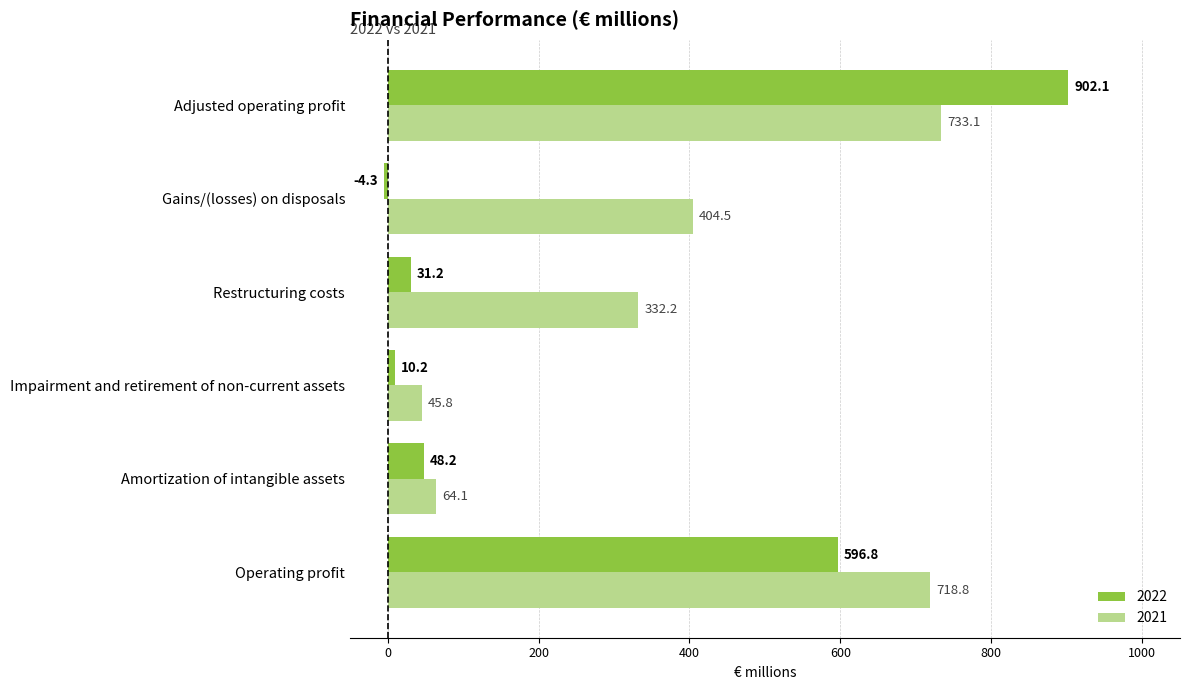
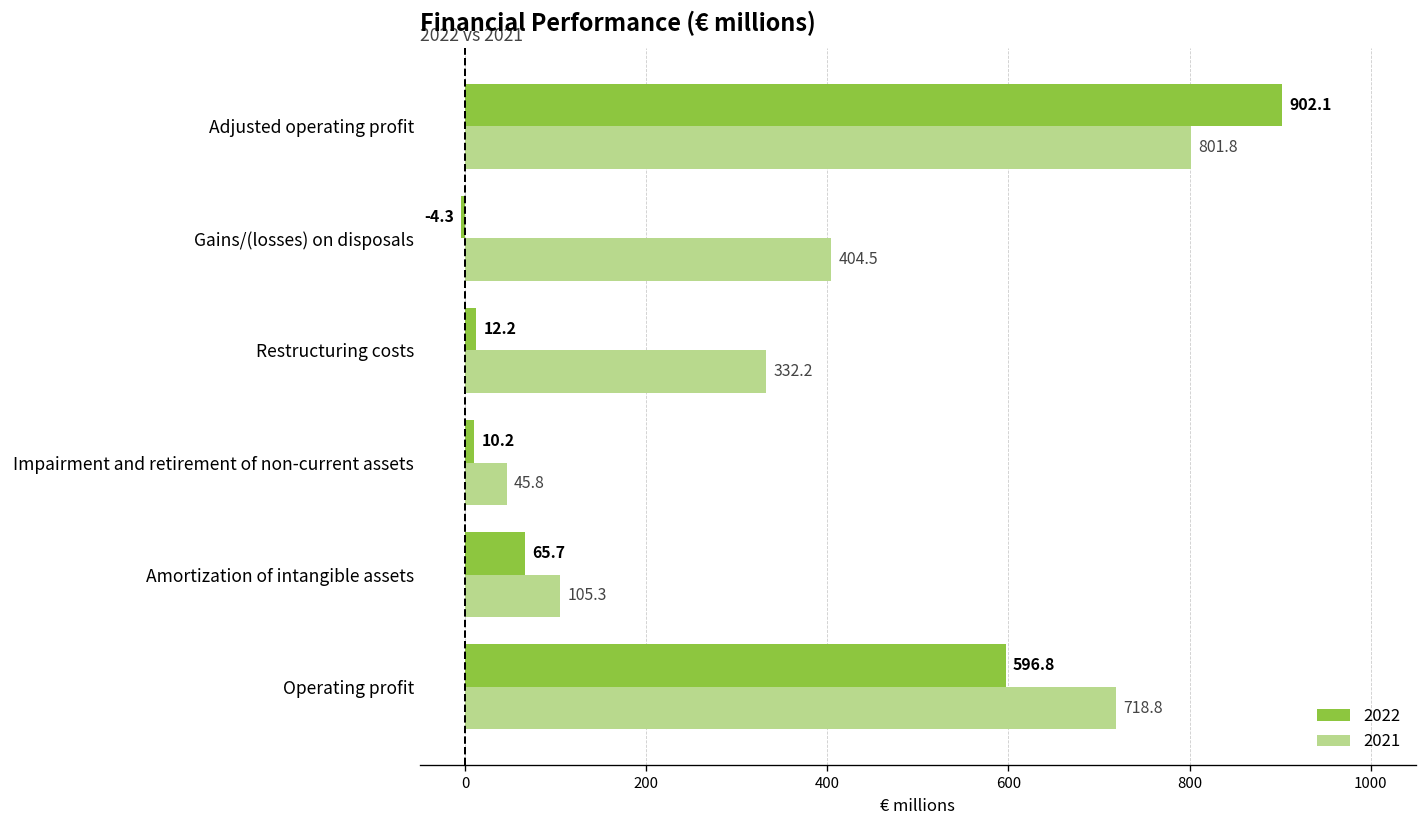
  {
    "2022": {
      "Adjusted operating profit": 902.1,
      "Gains/(losses) on disposals": -4.3,
-     "Restructuring costs": 31.2,
+     "Restructuring costs": 12.2,
      "Impairment and retirement of non-current assets": 10.2,
-     "Amortization of intangible assets": 48.2,
+     "Amortization of intangible assets": 65.7,
      "Operating profit": 596.8
    },
    "2021": {
-     "Adjusted operating profit": 733.1,
+     "Adjusted operating profit": 801.8,
      "Gains/(losses) on disposals": 404.5,
      "Restructuring costs": 332.2,
      "Impairment and retirement of non-current assets": 45.8,
-     "Amortization of intangible assets": 64.1,
+     "Amortization of intangible assets": 105.3,
      "Operating profit": 718.8
    }
  }
